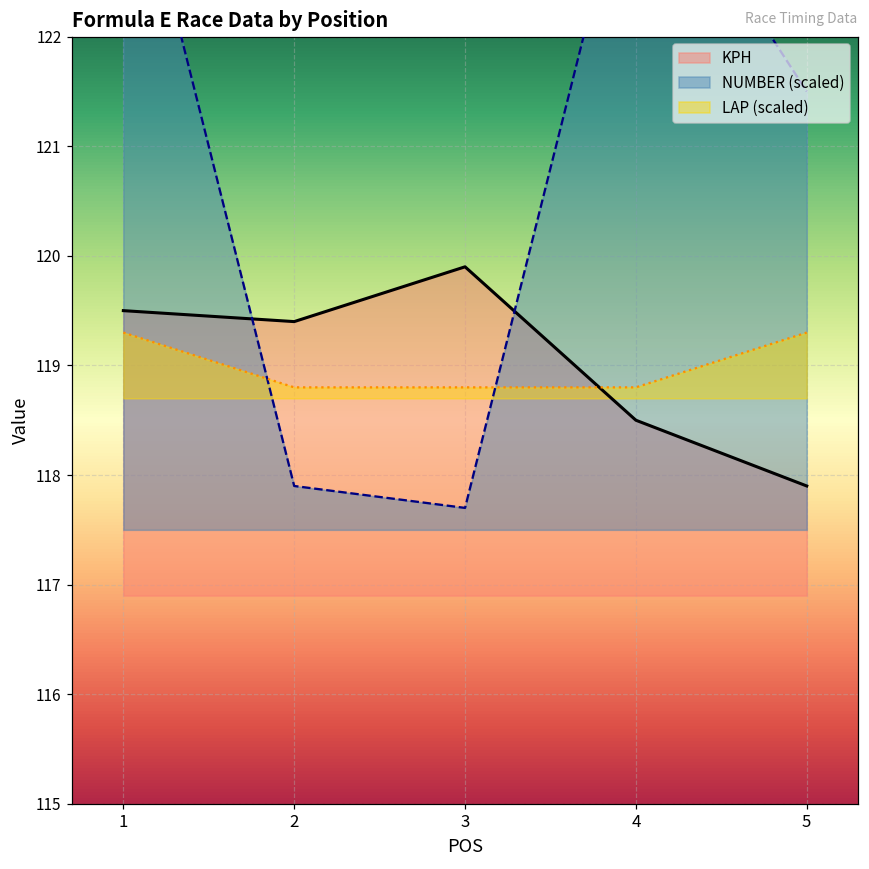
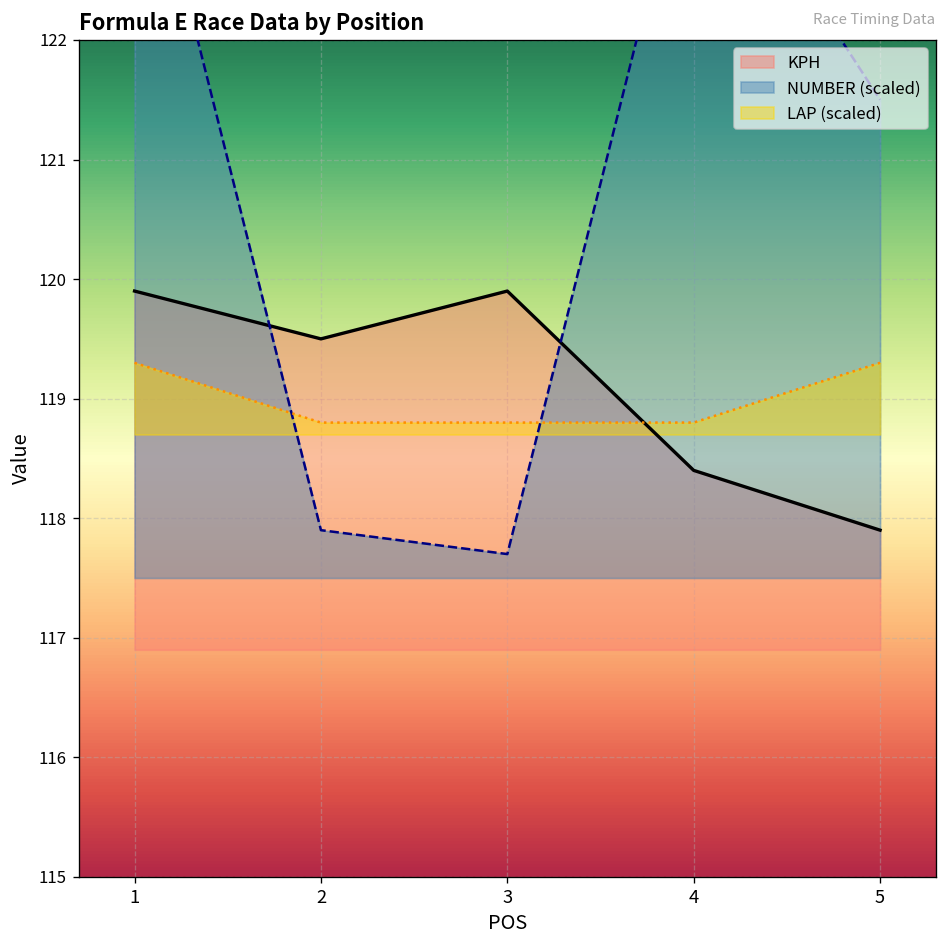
  {
    "KPH": {
-     "1": 119.5,
-     "2": 119.4,
+     "1": 119.9,
+     "2": 119.5,
      "3": 119.9,
-     "4": 118.5,
+     "4": 118.4,
      "5": 117.9
    },
    "NUMBER (scaled)": {
      "2": 117.9,
      "3": 117.7
    },
    "LAP (scaled)": {
      "1": 119.3,
      "2": 118.8,
      "3": 118.8,
      "4": 118.8,
      "5": 119.3
    }
  }
